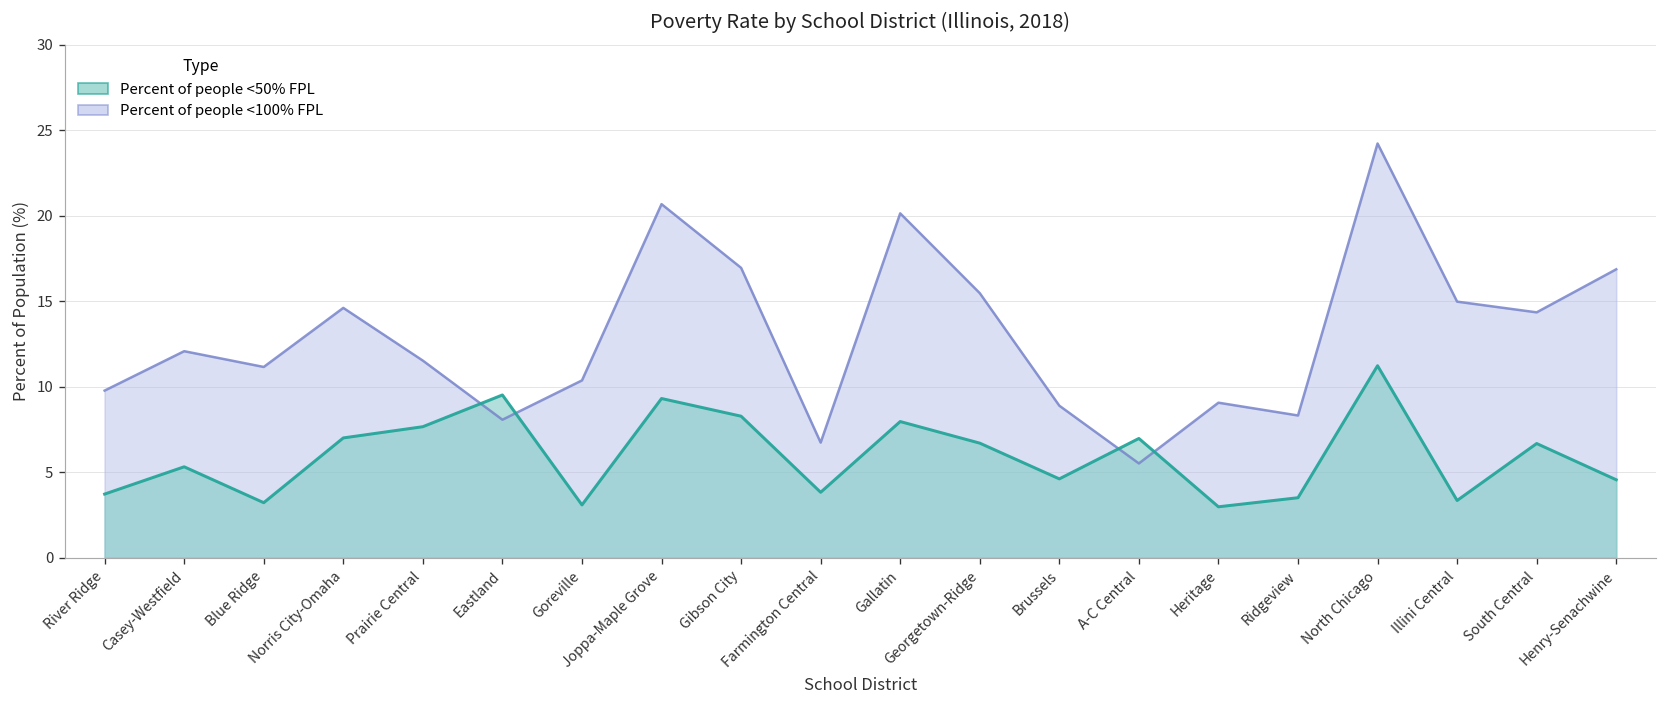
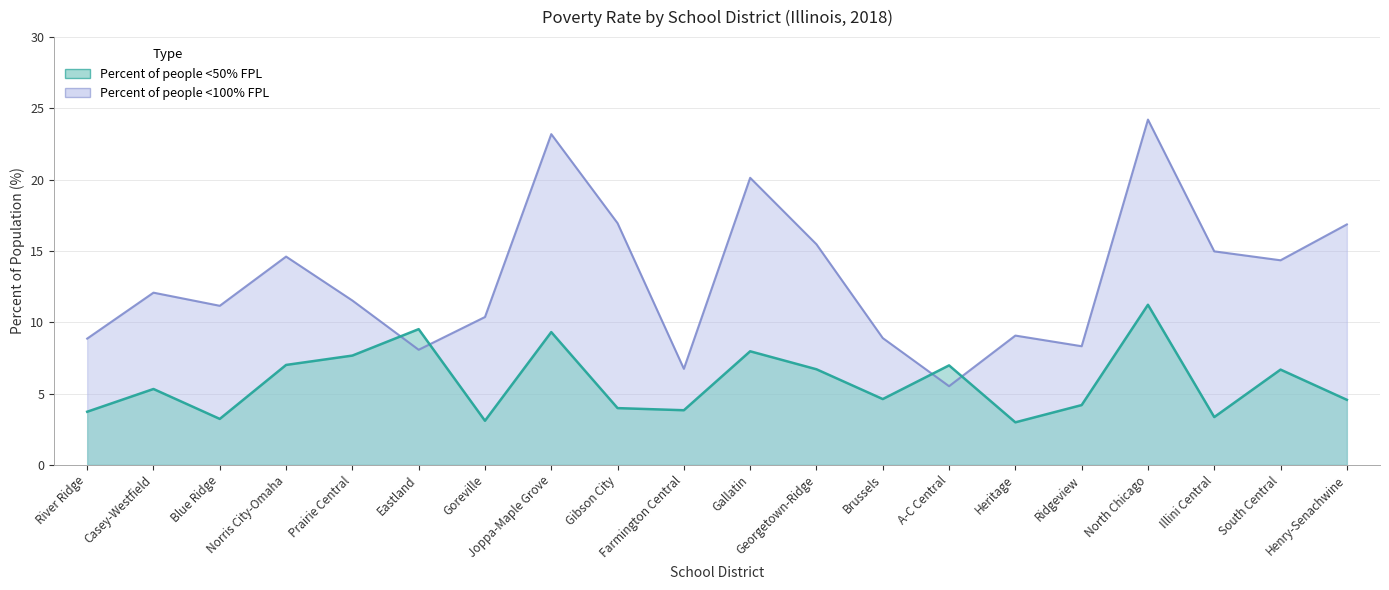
  {
    "Percent of people <100% FPL": {
-     "River Ridge": 9.8,
+     "River Ridge": 8.9,
      "Casey-Westfield": 12.1,
      "Blue Ridge": 11.2,
      "Norris City-Omaha": 14.6,
      "Prairie Central": 11.5,
      "Eastland": 8.1,
      "Goreville": 10.4,
-     "Joppa-Maple Grove": 20.7,
+     "Joppa-Maple Grove": 23.2,
      "Gibson City": 16.9,
      "Farmington Central": 6.7,
      "Gallatin": 20.1,
      "Georgetown-Ridge": 15.5,
      "Brussels": 8.9,
      "A-C Central": 5.5,
      "Heritage": 9.1,
      "Ridgeview": 8.3,
      "North Chicago": 24.2,
      "Illini Central": 15.0,
      "South Central": 14.3,
      "Henry-Senachwine": 16.9
    },
    "Percent of people <50% FPL": {
      "River Ridge": 3.7,
      "Casey-Westfield": 5.3,
      "Blue Ridge": 3.2,
      "Norris City-Omaha": 7.0,
      "Prairie Central": 7.7,
      "Eastland": 9.5,
      "Goreville": 3.1,
      "Joppa-Maple Grove": 9.3,
-     "Gibson City": 8.3,
+     "Gibson City": 4.0,
      "Farmington Central": 3.8,
      "Gallatin": 8.0,
      "Georgetown-Ridge": 6.7,
      "Brussels": 4.6,
      "A-C Central": 7.0,
      "Heritage": 3.0,
-     "Ridgeview": 3.5,
+     "Ridgeview": 4.2,
      "North Chicago": 11.2,
      "Illini Central": 3.3,
      "South Central": 6.7,
      "Henry-Senachwine": 4.6
    }
  }
